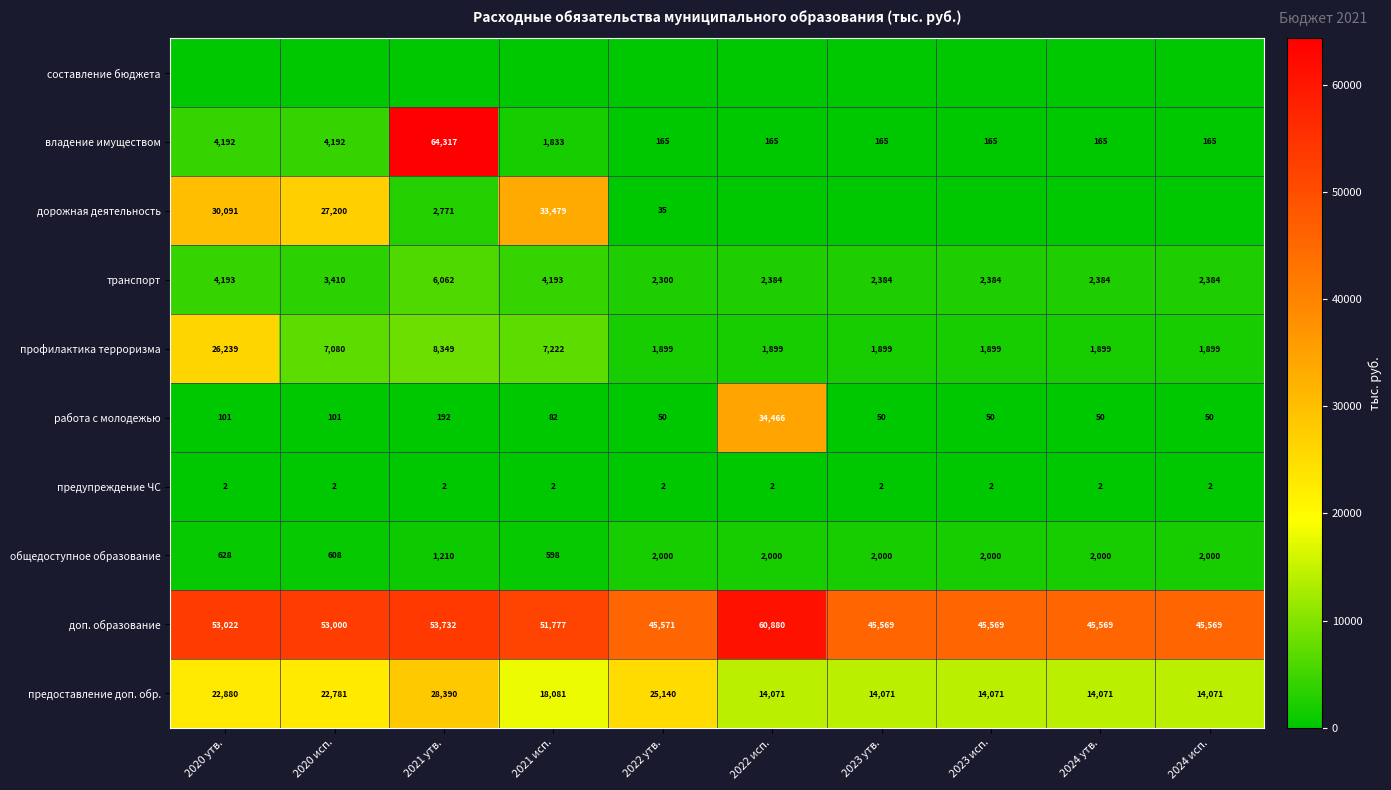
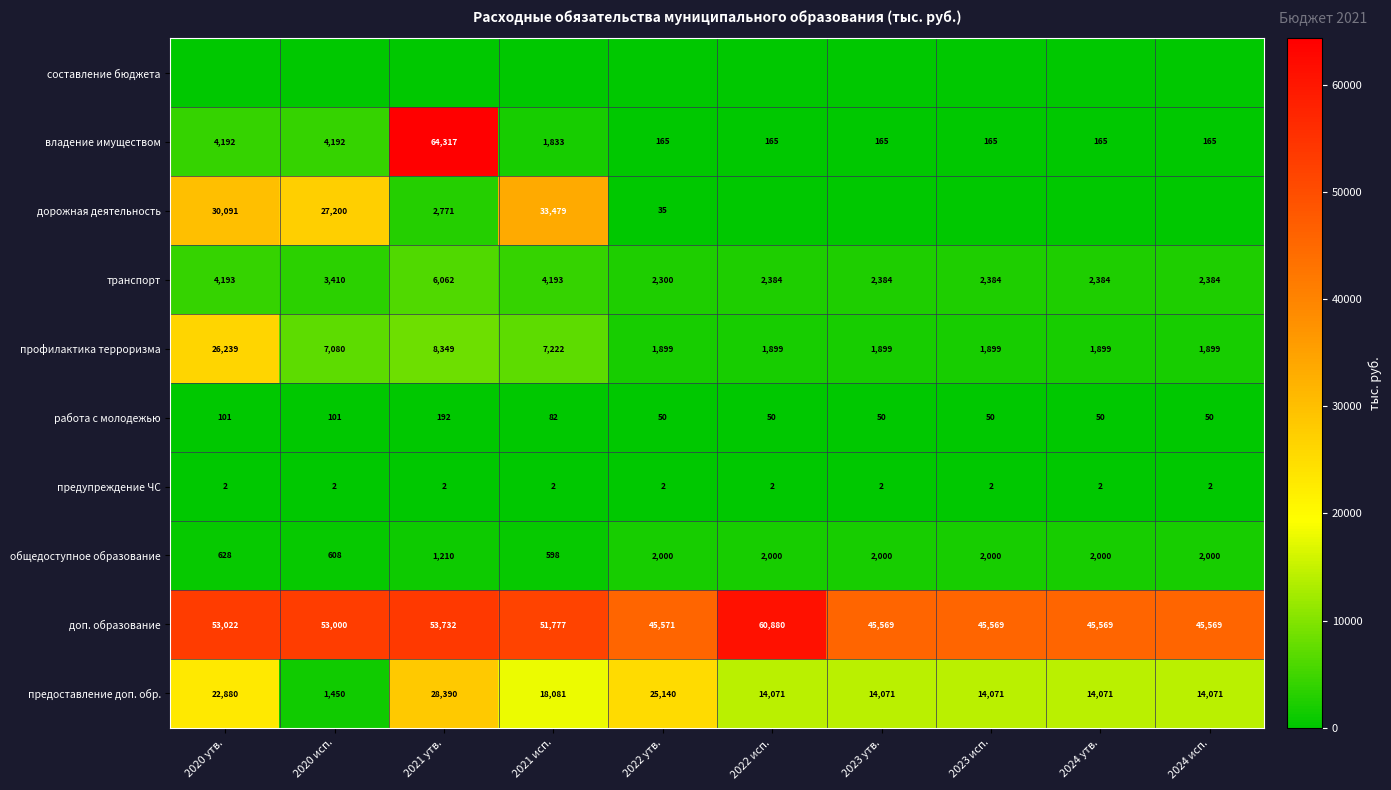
  {
    "владение имуществом": {
      "2020 утв.": "4,192",
      "2020 исп.": "4,192",
      "2021 утв.": "64,317",
      "2021 исп.": "1,833",
      "2022 утв.": "165",
      "2022 исп.": "165",
      "2023 утв.": "165",
      "2023 исп.": "165",
      "2024 утв.": "165",
      "2024 исп.": "165"
    },
    "дорожная деятельность": {
      "2020 утв.": "30,091",
      "2020 исп.": "27,200",
      "2021 утв.": "2,771",
      "2021 исп.": "33,479",
      "2022 утв.": "35"
    },
    "транспорт": {
      "2020 утв.": "4,193",
      "2020 исп.": "3,410",
      "2021 утв.": "6,062",
      "2021 исп.": "4,193",
      "2022 утв.": "2,300",
      "2022 исп.": "2,384",
      "2023 утв.": "2,384",
      "2023 исп.": "2,384",
      "2024 утв.": "2,384",
      "2024 исп.": "2,384"
    },
    "профилактика терроризма": {
      "2020 утв.": "26,239",
      "2020 исп.": "7,080",
      "2021 утв.": "8,349",
      "2021 исп.": "7,222",
      "2022 утв.": "1,899",
      "2022 исп.": "1,899",
      "2023 утв.": "1,899",
      "2023 исп.": "1,899",
      "2024 утв.": "1,899",
      "2024 исп.": "1,899"
    },
    "работа с молодежью": {
      "2020 утв.": "101",
      "2020 исп.": "101",
      "2021 утв.": "192",
      "2021 исп.": "82",
      "2022 утв.": "50",
-     "2022 исп.": "34,466",
+     "2022 исп.": "50",
      "2023 утв.": "50",
      "2023 исп.": "50",
      "2024 утв.": "50",
      "2024 исп.": "50"
    },
    "предупреждение ЧС": {
      "2020 утв.": "2",
      "2020 исп.": "2",
      "2021 утв.": "2",
      "2021 исп.": "2",
      "2022 утв.": "2",
      "2022 исп.": "2",
      "2023 утв.": "2",
      "2023 исп.": "2",
      "2024 утв.": "2",
      "2024 исп.": "2"
    },
    "общедоступное образование": {
      "2020 утв.": "628",
      "2020 исп.": "608",
      "2021 утв.": "1,210",
      "2021 исп.": "598",
      "2022 утв.": "2,000",
      "2022 исп.": "2,000",
      "2023 утв.": "2,000",
      "2023 исп.": "2,000",
      "2024 утв.": "2,000",
      "2024 исп.": "2,000"
    },
    "доп. образование": {
      "2020 утв.": "53,022",
      "2020 исп.": "53,000",
      "2021 утв.": "53,732",
      "2021 исп.": "51,777",
      "2022 утв.": "45,571",
      "2022 исп.": "60,880",
      "2023 утв.": "45,569",
      "2023 исп.": "45,569",
      "2024 утв.": "45,569",
      "2024 исп.": "45,569"
    },
    "предоставление доп. обр.": {
      "2020 утв.": "22,880",
-     "2020 исп.": "22,781",
+     "2020 исп.": "1,450",
      "2021 утв.": "28,390",
      "2021 исп.": "18,081",
      "2022 утв.": "25,140",
      "2022 исп.": "14,071",
      "2023 утв.": "14,071",
      "2023 исп.": "14,071",
      "2024 утв.": "14,071",
      "2024 исп.": "14,071"
    }
  }
